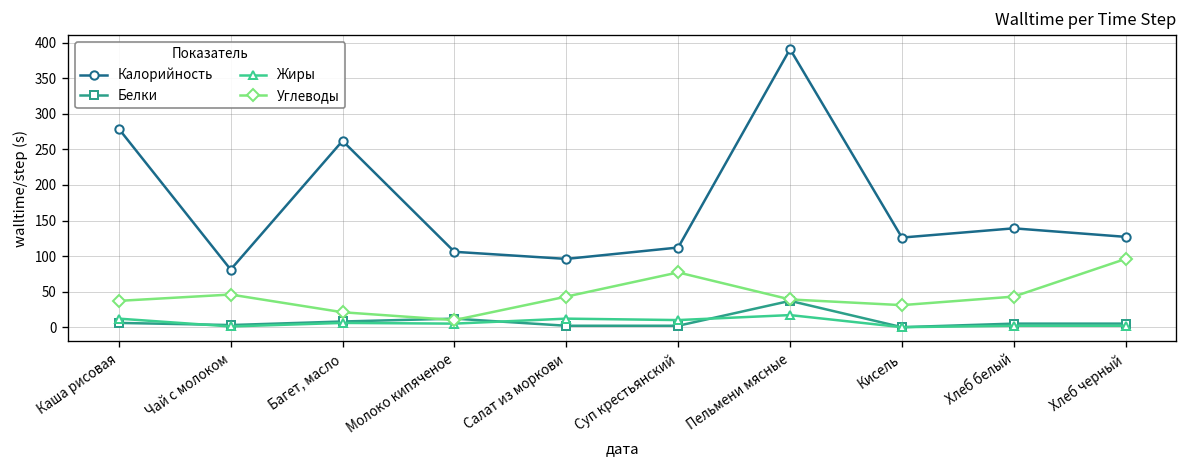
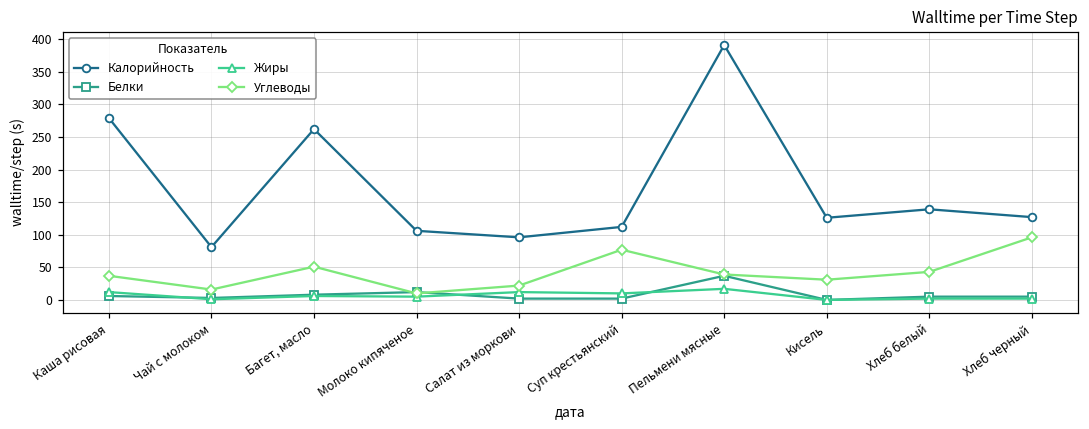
  {
    "Углеводы": {
      "Каша рисовая": 40,
-     "Чай с молоком": 50,
-     "Багет, масло": 20,
-     "Салат из моркови": 40,
+     "Чай с молоком": 20,
+     "Багет, масло": 50,
+     "Салат из моркови": 20,
      "Суп крестьянский": 80,
      "Кисель": 30,
      "Хлеб белый": 40,
      "Хлеб черный": 100
    }
  }
